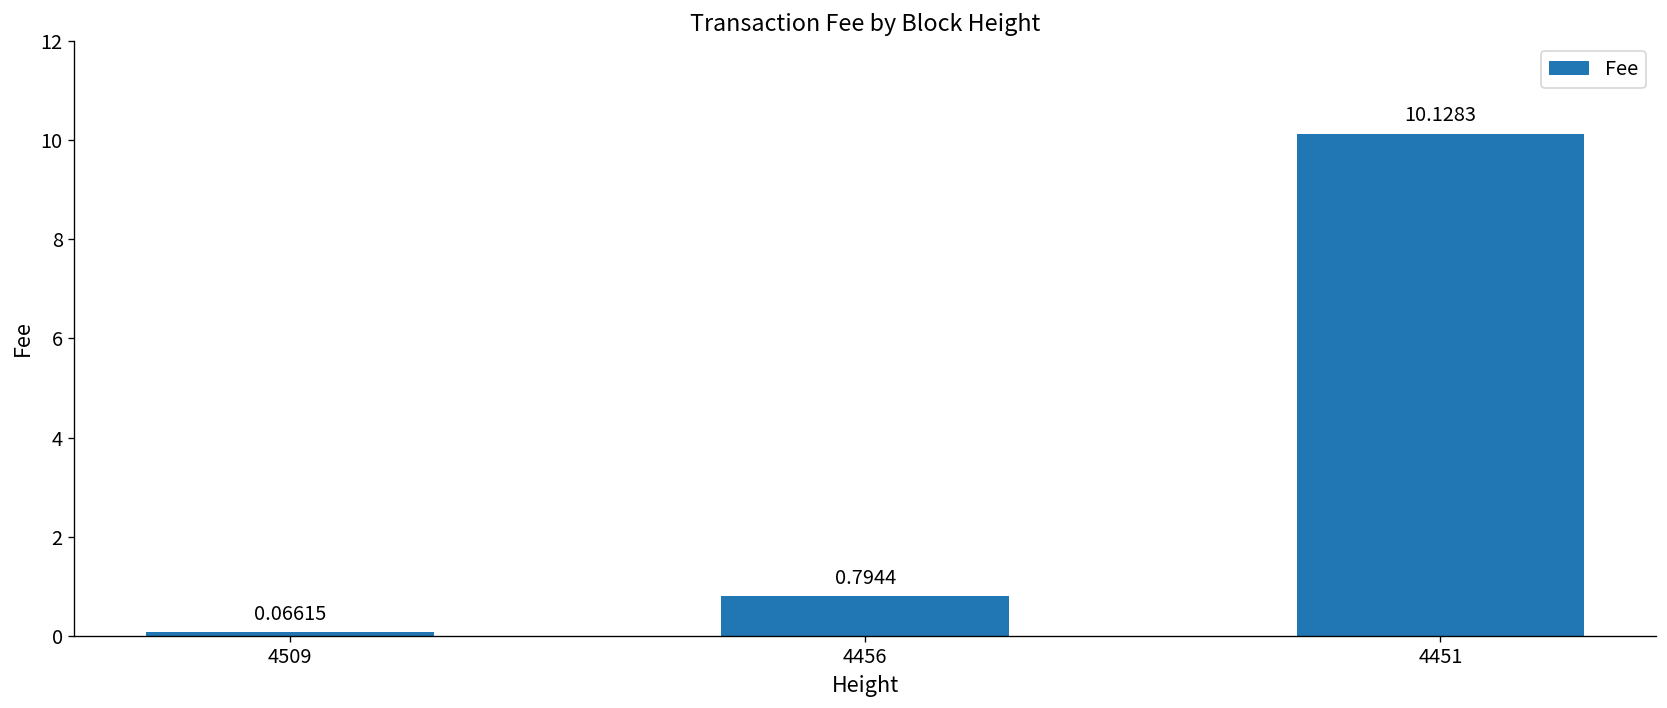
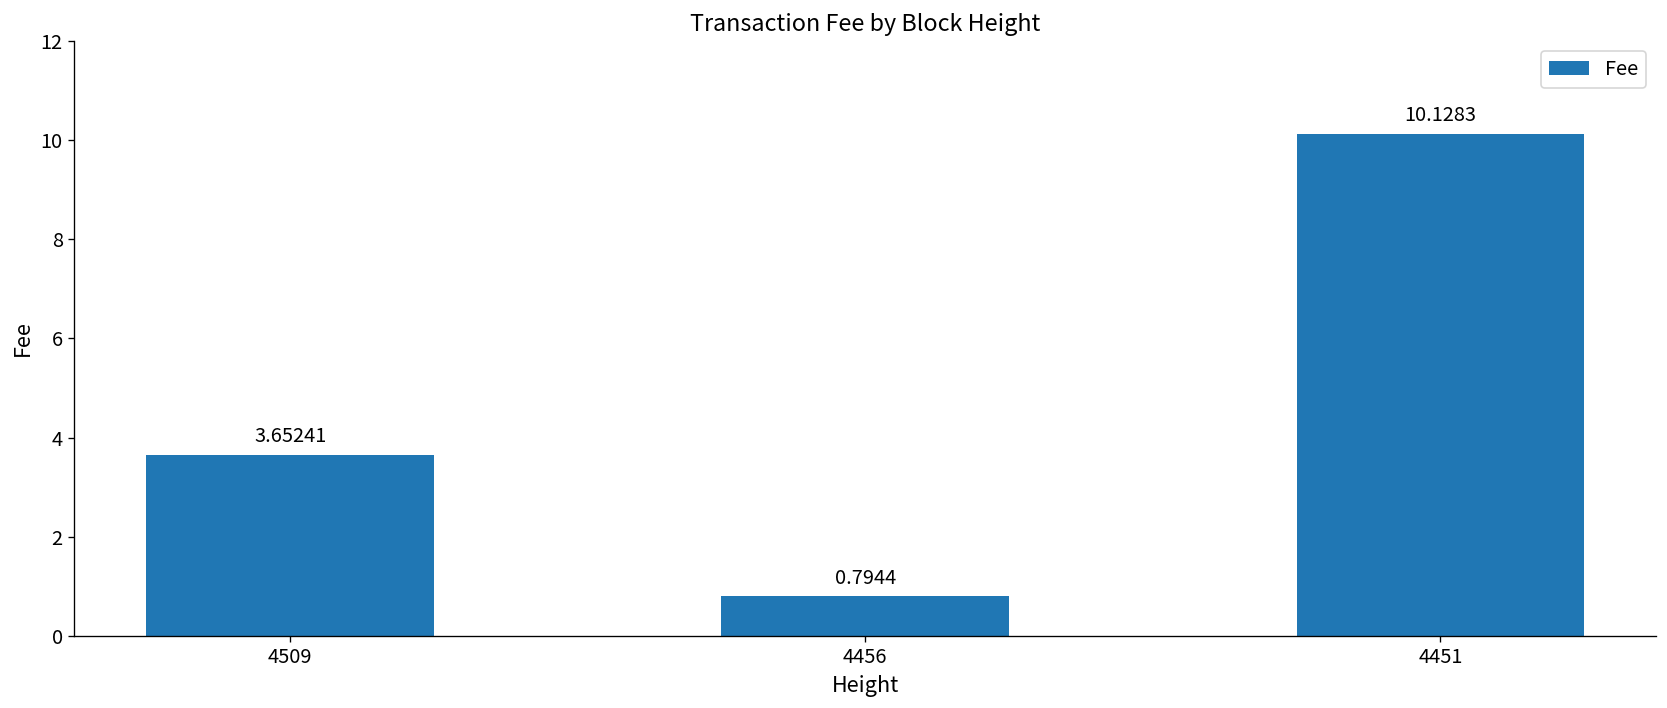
  {
-   "4509": 0.06615,
+   "4509": 3.65241,
    "4456": 0.7944,
    "4451": 10.1283
  }
